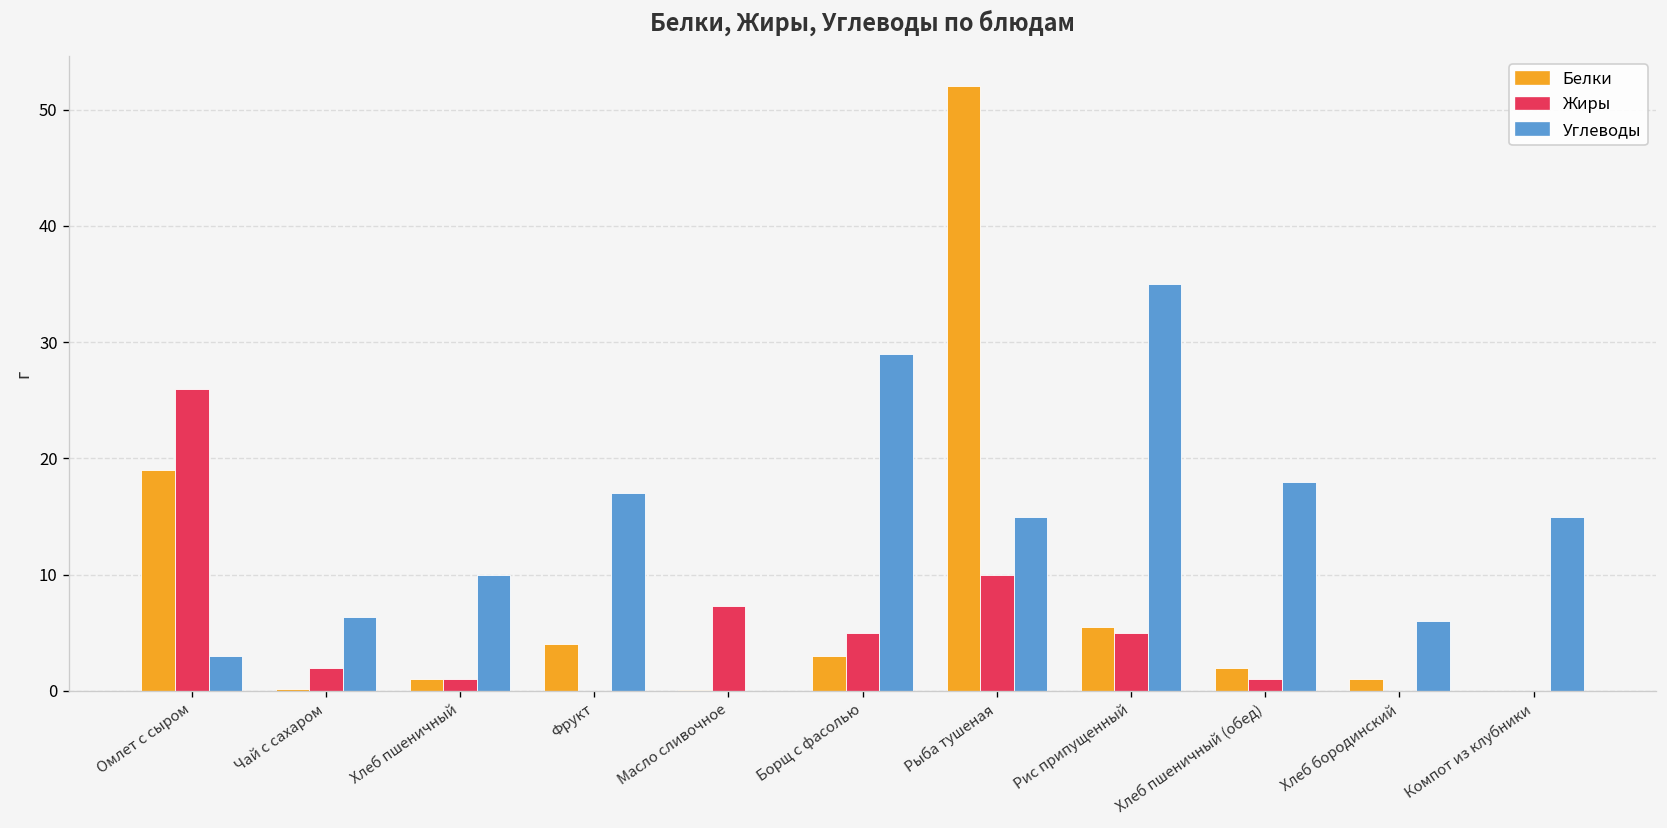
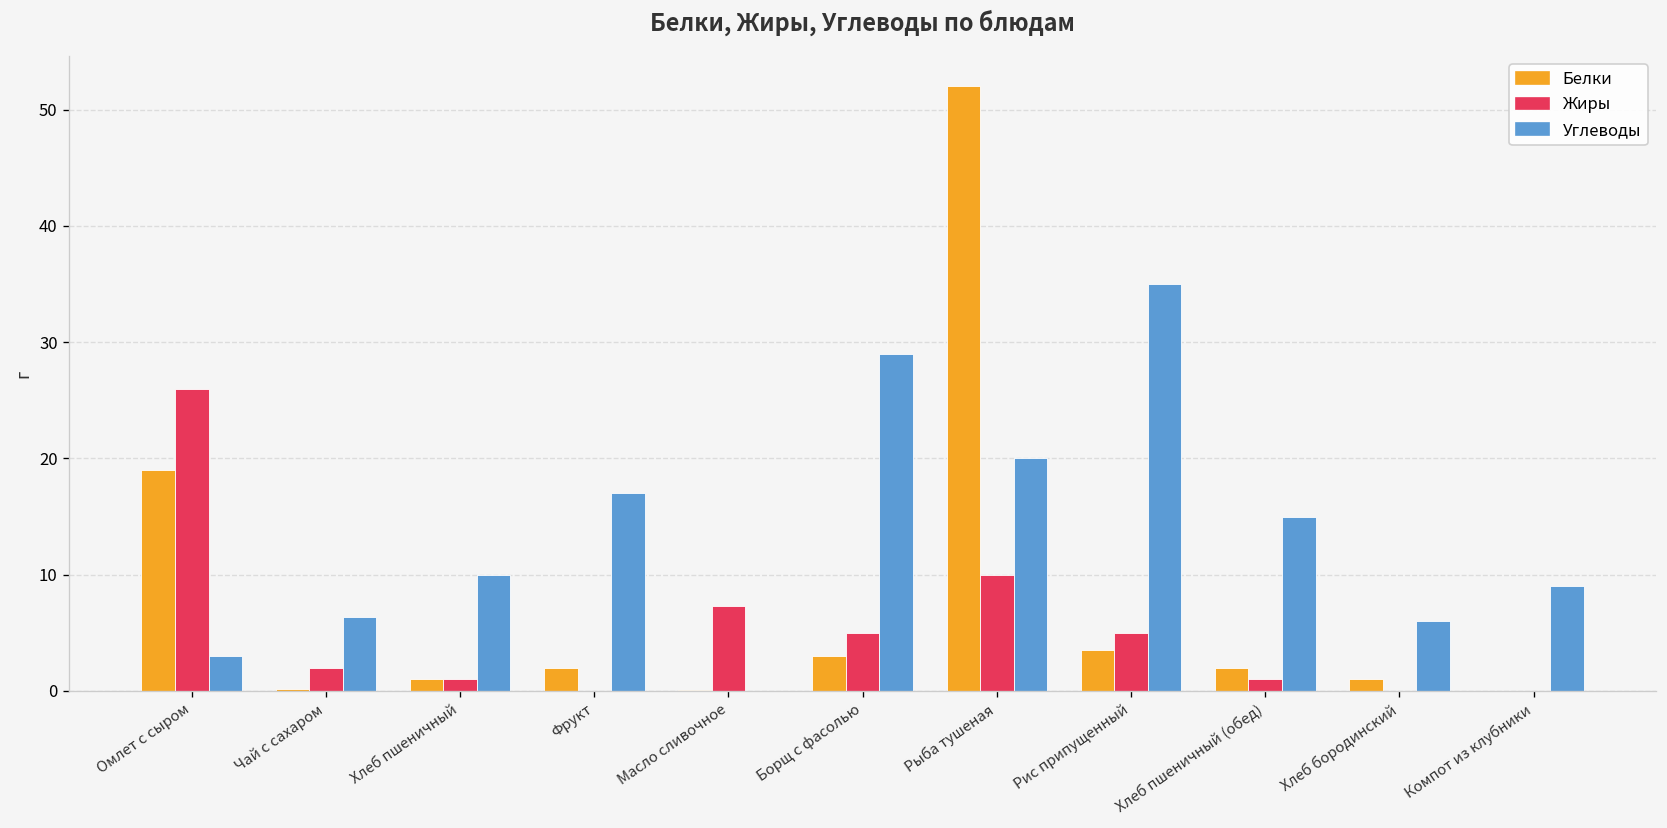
  {
    "Белки": {
      "Омлет с сыром": 19,
      "Хлеб пшеничный": 1,
-     "Фрукт": 4,
+     "Фрукт": 2,
      "Борщ с фасолью": 3,
      "Рыба тушеная": 52,
-     "Рис припущенный": 6,
+     "Рис припущенный": 4,
      "Хлеб пшеничный (обед)": 2,
      "Хлеб бородинский": 1,
      "Компот из клубники": 0
    },
    "Жиры": {
      "Омлет с сыром": 26,
      "Чай с сахаром": 2,
      "Хлеб пшеничный": 1,
      "Фрукт": 0,
      "Масло сливочное": 7,
      "Борщ с фасолью": 5,
      "Рыба тушеная": 10,
      "Рис припущенный": 5,
      "Хлеб пшеничный (обед)": 1,
      "Хлеб бородинский": 0,
      "Компот из клубники": 0
    },
    "Углеводы": {
      "Омлет с сыром": 3,
      "Чай с сахаром": 6,
      "Хлеб пшеничный": 10,
      "Фрукт": 17,
      "Масло сливочное": 0,
      "Борщ с фасолью": 29,
-     "Рыба тушеная": 15,
+     "Рыба тушеная": 20,
      "Рис припущенный": 35,
-     "Хлеб пшеничный (обед)": 18,
+     "Хлеб пшеничный (обед)": 15,
      "Хлеб бородинский": 6,
-     "Компот из клубники": 15
+     "Компот из клубники": 9
    }
  }
